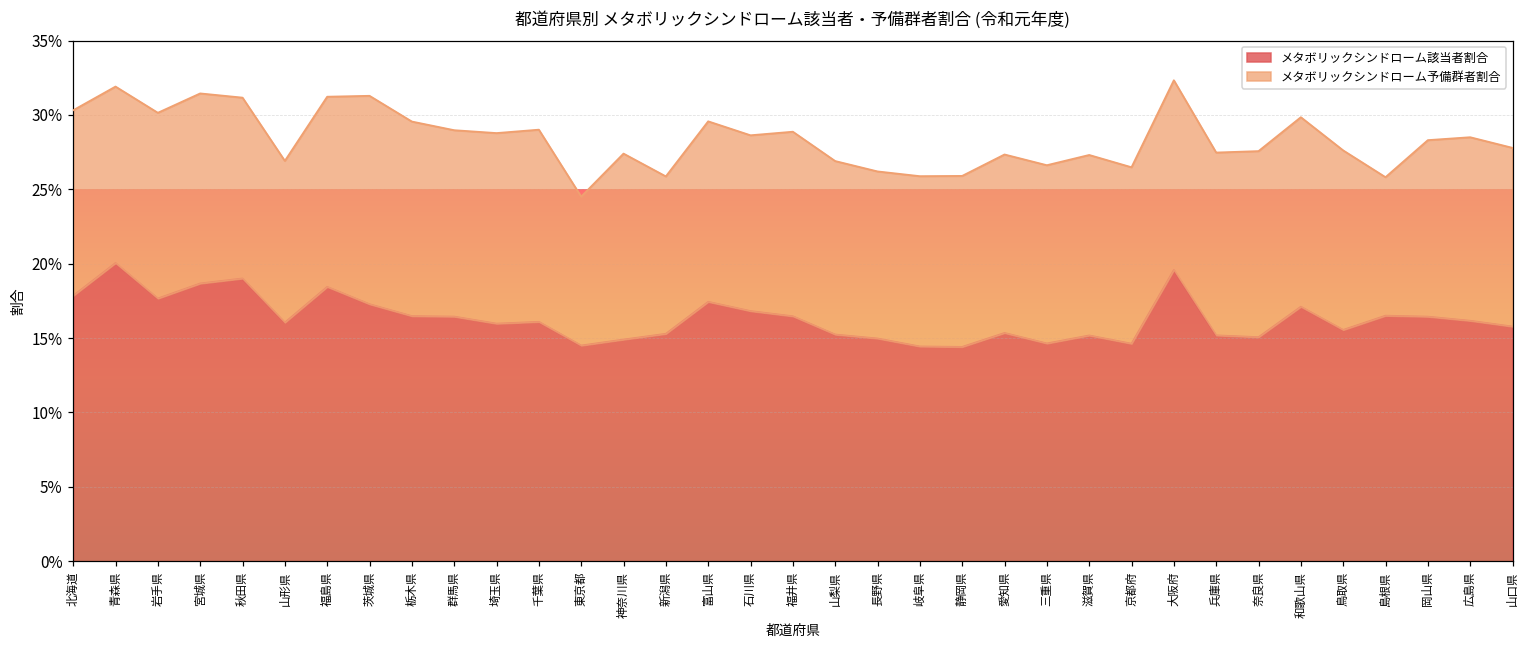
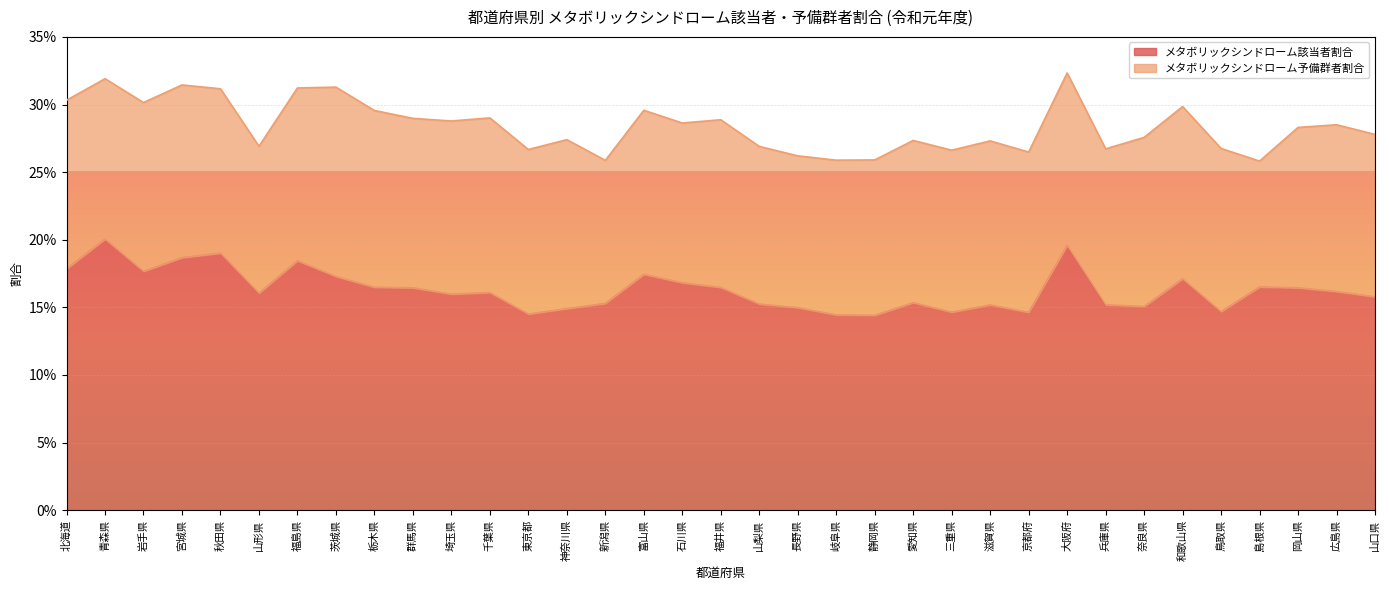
  {
    "メタボリックシンドローム該当者割合": {
      "北海道": "17.8%",
      "青森県": "20.0%",
      "岩手県": "17.7%",
      "宮城県": "18.7%",
      "秋田県": "19.0%",
      "山形県": "16.0%",
      "福島県": "18.4%",
      "茨城県": "17.3%",
      "栃木県": "16.5%",
      "群馬県": "16.4%",
      "埼玉県": "16.0%",
      "千葉県": "16.1%",
      "東京都": "14.5%",
      "神奈川県": "14.9%",
      "新潟県": "15.3%",
      "富山県": "17.4%",
      "石川県": "16.8%",
      "福井県": "16.5%",
      "山梨県": "15.2%",
      "長野県": "15.0%",
      "岐阜県": "14.4%",
      "静岡県": "14.4%",
      "愛知県": "15.3%",
      "三重県": "14.6%",
      "滋賀県": "15.2%",
      "京都府": "14.6%",
      "大阪府": "19.6%",
      "兵庫県": "15.2%",
      "奈良県": "15.1%",
      "和歌山県": "17.1%",
-     "鳥取県": "15.5%",
+     "鳥取県": "14.7%",
      "島根県": "16.5%",
      "岡山県": "16.4%",
      "広島県": "16.2%",
      "山口県": "15.8%"
    },
    "メタボリックシンドローム予備群者割合": {
      "北海道": "12.5%",
      "青森県": "11.9%",
      "岩手県": "12.5%",
      "宮城県": "12.8%",
      "秋田県": "12.2%",
      "山形県": "10.9%",
      "福島県": "12.8%",
      "茨城県": "14.0%",
      "栃木県": "13.1%",
      "群馬県": "12.5%",
      "埼玉県": "12.8%",
      "千葉県": "12.9%",
-     "東京都": "10.0%",
+     "東京都": "12.2%",
      "神奈川県": "12.5%",
      "新潟県": "10.6%",
      "富山県": "12.1%",
      "石川県": "11.8%",
      "福井県": "12.4%",
      "山梨県": "11.7%",
      "長野県": "11.2%",
      "岐阜県": "11.4%",
      "静岡県": "11.5%",
      "愛知県": "12.0%",
      "三重県": "12.0%",
      "滋賀県": "12.1%",
      "京都府": "11.9%",
      "大阪府": "12.7%",
-     "兵庫県": "12.3%",
+     "兵庫県": "11.5%",
      "奈良県": "12.5%",
      "和歌山県": "12.7%",
      "鳥取県": "12.1%",
      "島根県": "9.3%",
      "岡山県": "11.9%",
      "広島県": "12.3%",
      "山口県": "12.0%"
    }
  }
